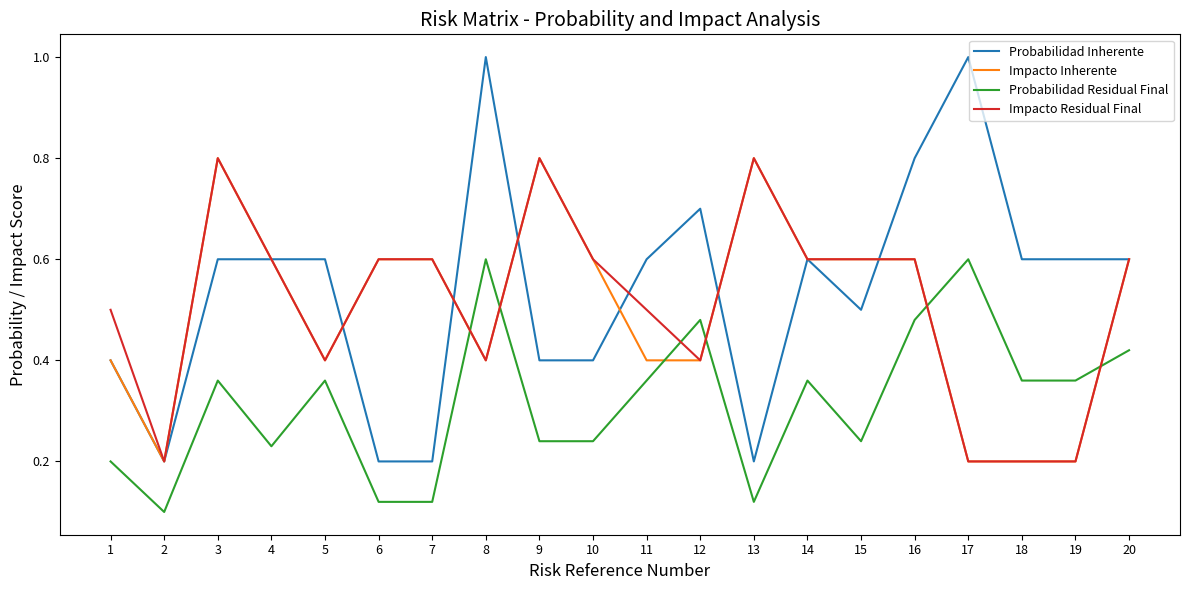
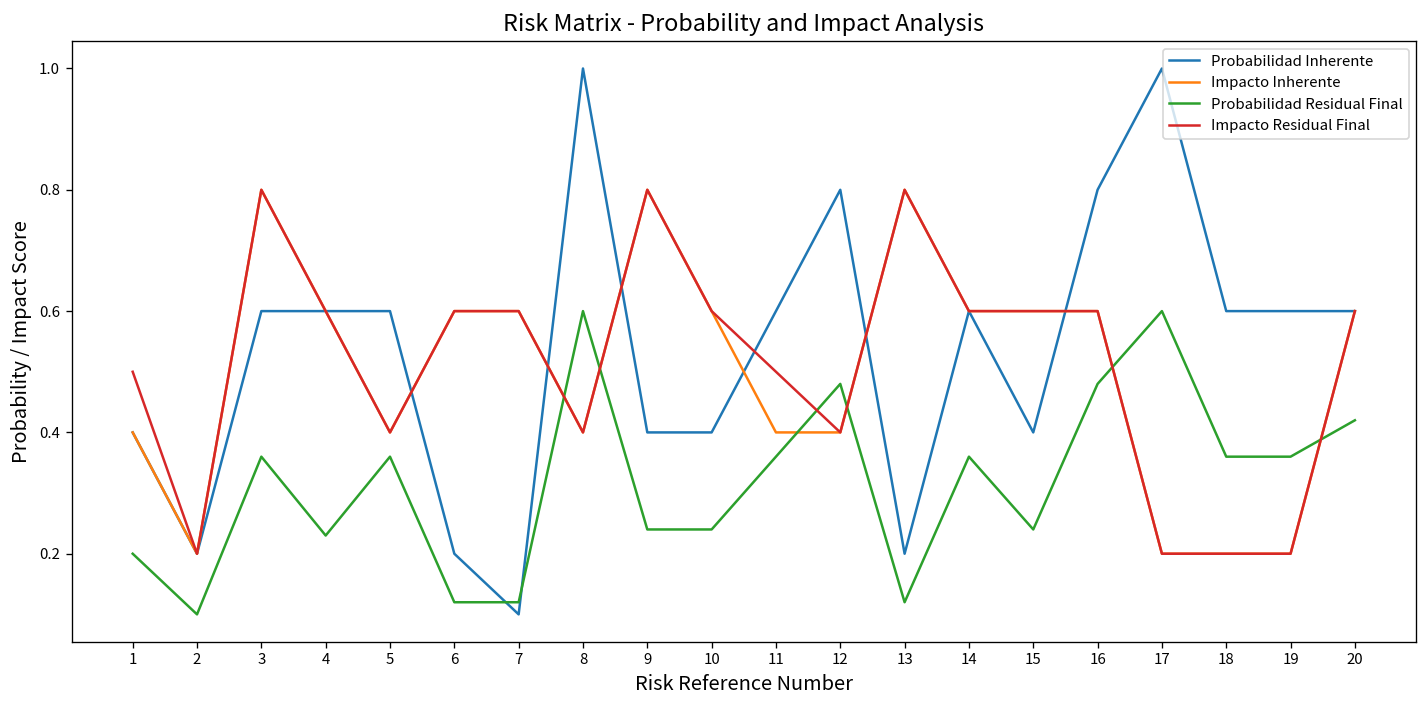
  {
    "Probabilidad Inherente": {
      "3": 0.6,
      "5": 0.6,
      "6": 0.2,
-     "7": 0.2,
+     "7": 0.1,
      "8": 1.0,
      "9": 0.4,
      "10": 0.4,
      "11": 0.6,
-     "12": 0.7,
+     "12": 0.8,
      "13": 0.2,
-     "15": 0.5,
+     "15": 0.4,
      "16": 0.8,
      "17": 1.0,
      "18": 0.6,
      "19": 0.6
    },
    "Impacto Inherente": {
      "11": 0.4
    },
    "Probabilidad Residual Final": {
      "1": 0.2,
      "2": 0.1,
      "3": 0.36,
      "4": 0.23,
      "5": 0.36,
      "6": 0.12,
      "7": 0.12,
      "8": 0.6,
      "9": 0.24,
      "10": 0.24,
      "11": 0.36,
      "12": 0.48,
      "13": 0.12,
      "14": 0.36,
      "15": 0.24,
      "16": 0.48,
      "17": 0.6,
      "18": 0.36,
      "19": 0.36,
      "20": 0.42
    },
    "Impacto Residual Final": {
      "1": 0.5,
      "11": 0.5
    }
  }
